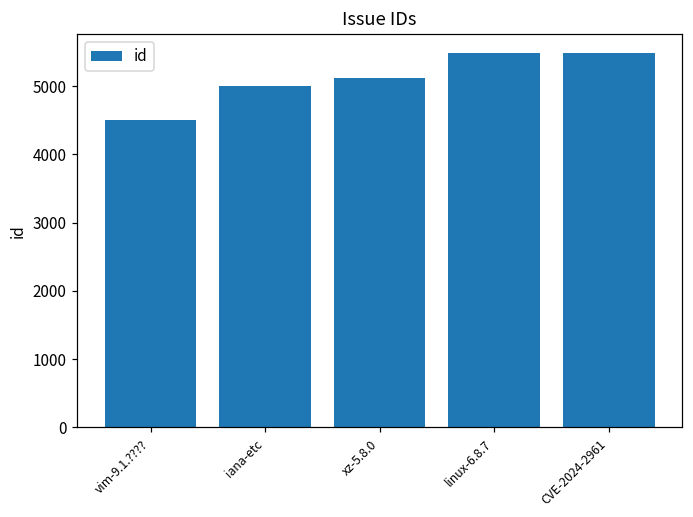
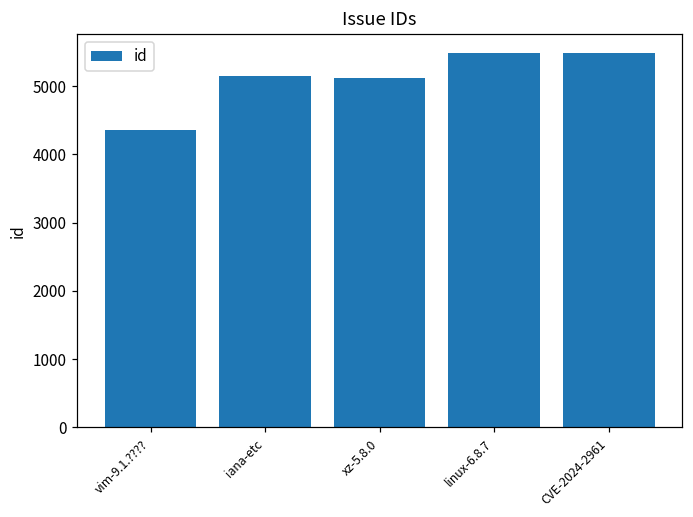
  {
-   "vim-9.1.????": 4500,
-   "iana-etc": 5000,
+   "vim-9.1.????": 4400,
+   "iana-etc": 5100,
    "xz-5.8.0": 5100,
    "linux-6.8.7": 5500,
    "CVE-2024-2961": 5500
  }
